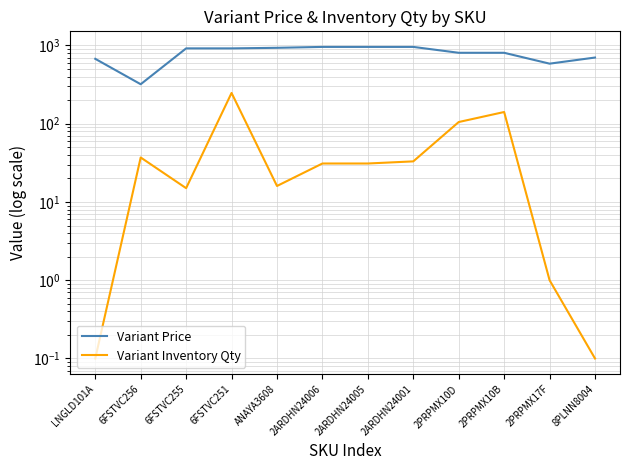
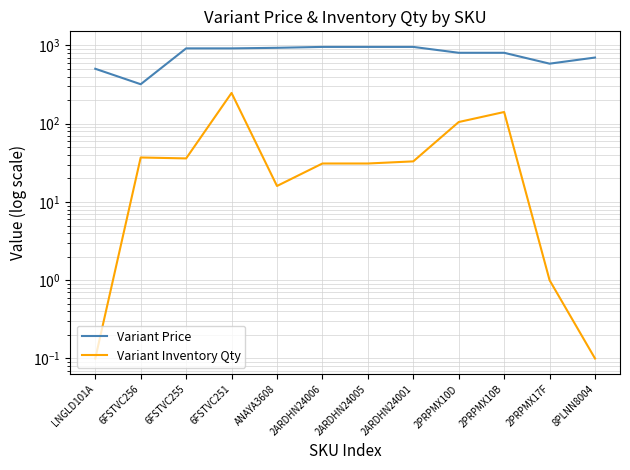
  {
    "Variant Price": {
-     "LNGLD101A": 700,
+     "LNGLD101A": 500,
      "6FSTVC256": 320,
      "6FSTVC255": 900,
      "6FSTVC251": 900,
      "ANAYA3608": 900,
      "2ARDHN24006": 1000,
      "2ARDHN24005": 1000,
      "2ARDHN24001": 1000,
      "2PRPMX10D": 800,
      "2PRPMX10B": 800,
      "2PRPMX17F": 600,
      "8PLNN8004": 700
    },
    "Variant Inventory Qty": {
      "6FSTVC256": 40,
-     "6FSTVC255": 15,
+     "6FSTVC255": 40,
      "6FSTVC251": 250,
      "ANAYA3608": 16,
      "2ARDHN24006": 31,
      "2ARDHN24005": 31,
      "2ARDHN24001": 33,
      "2PRPMX10D": 110,
      "2PRPMX10B": 140,
      "2PRPMX17F": 1,
      "8PLNN8004": 0.10
    }
  }
